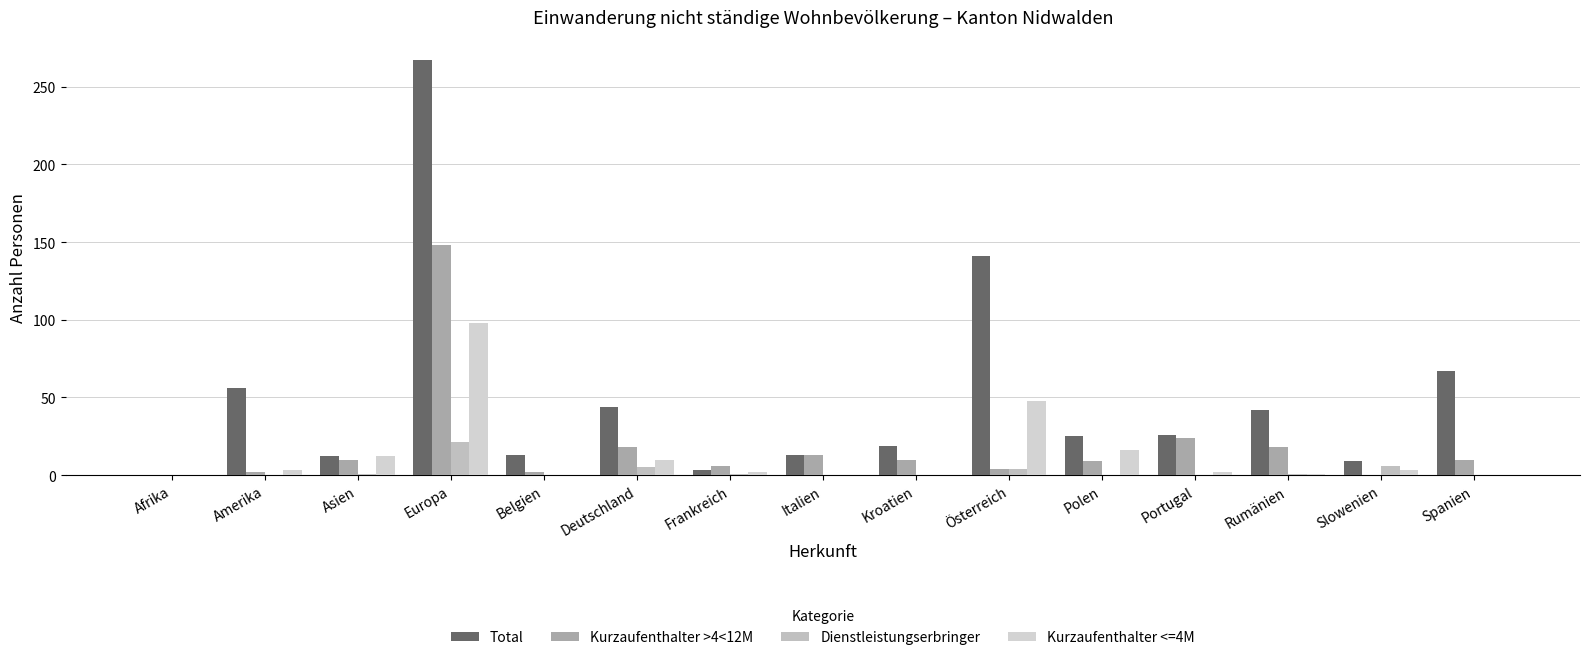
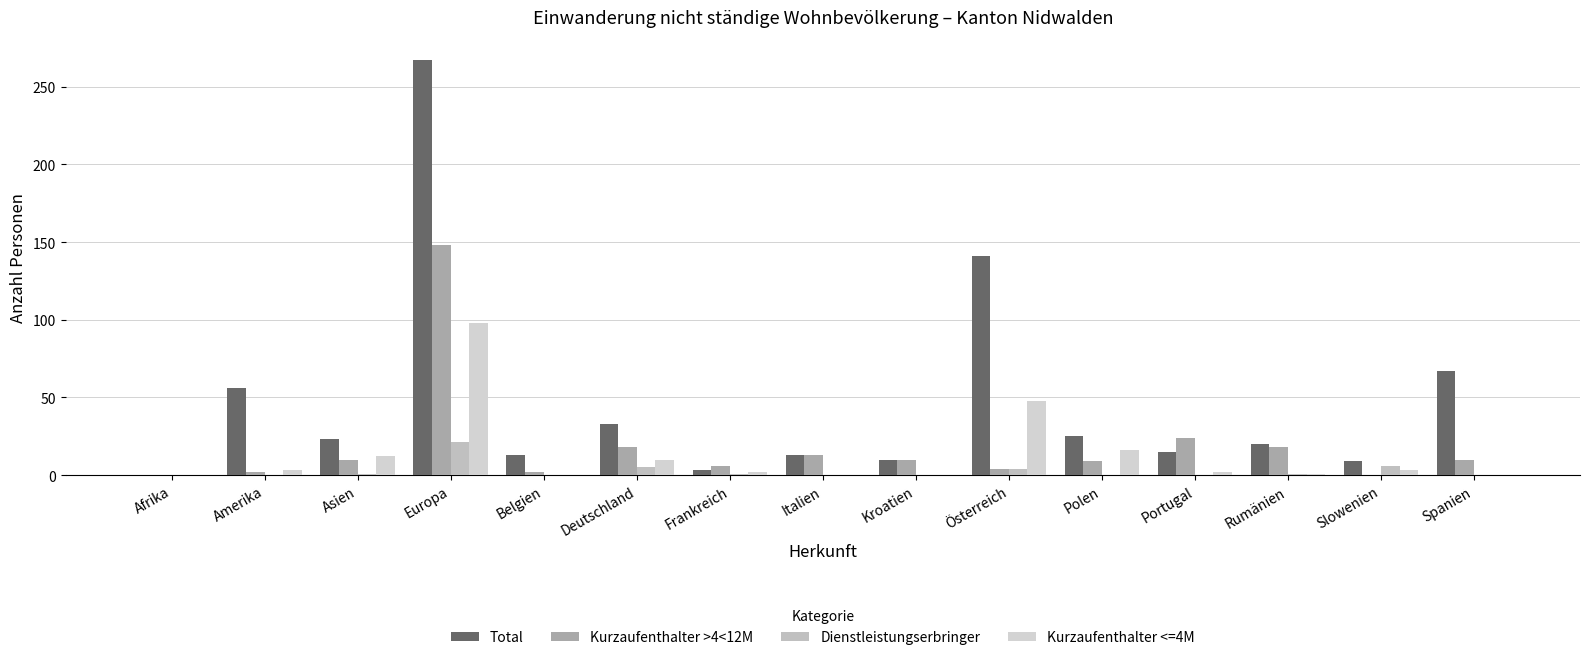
  {
    "Total": {
      "Afrika": 0,
      "Amerika": 56,
-     "Asien": 12,
+     "Asien": 23,
      "Europa": 267,
      "Belgien": 13,
-     "Deutschland": 44,
+     "Deutschland": 33,
      "Frankreich": 3,
      "Italien": 13,
-     "Kroatien": 19,
+     "Kroatien": 10,
      "Österreich": 141,
      "Polen": 25,
-     "Portugal": 26,
-     "Rumänien": 42,
+     "Portugal": 15,
+     "Rumänien": 20,
      "Slowenien": 9,
      "Spanien": 67
    }
  }
